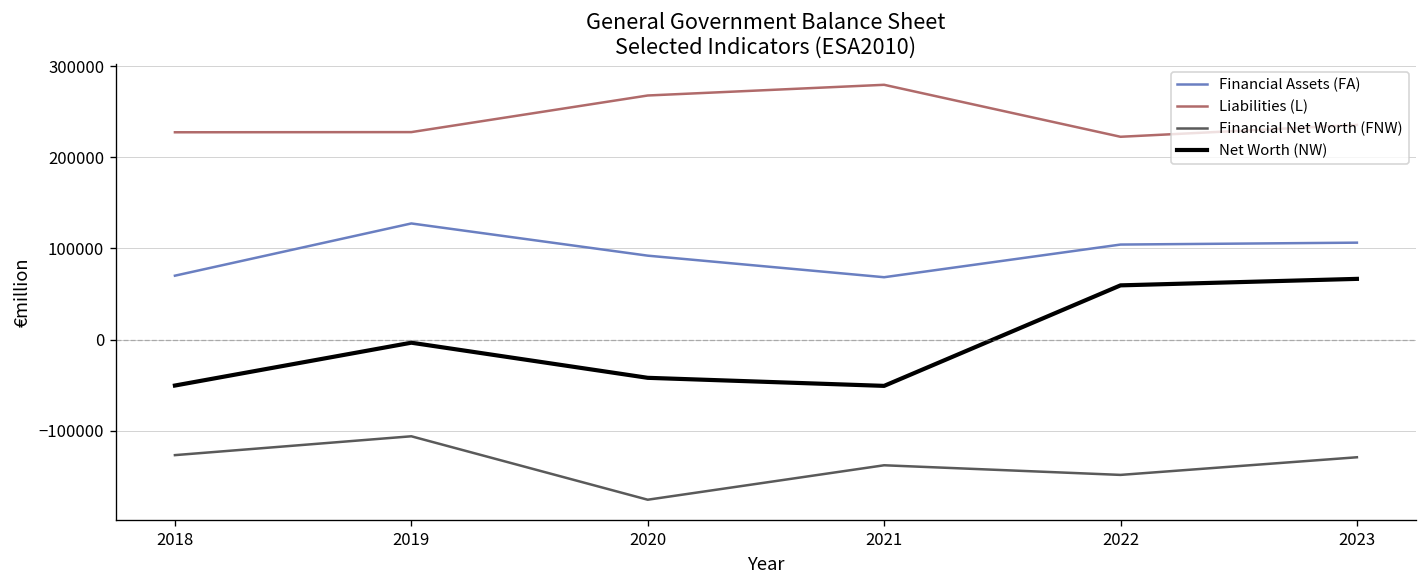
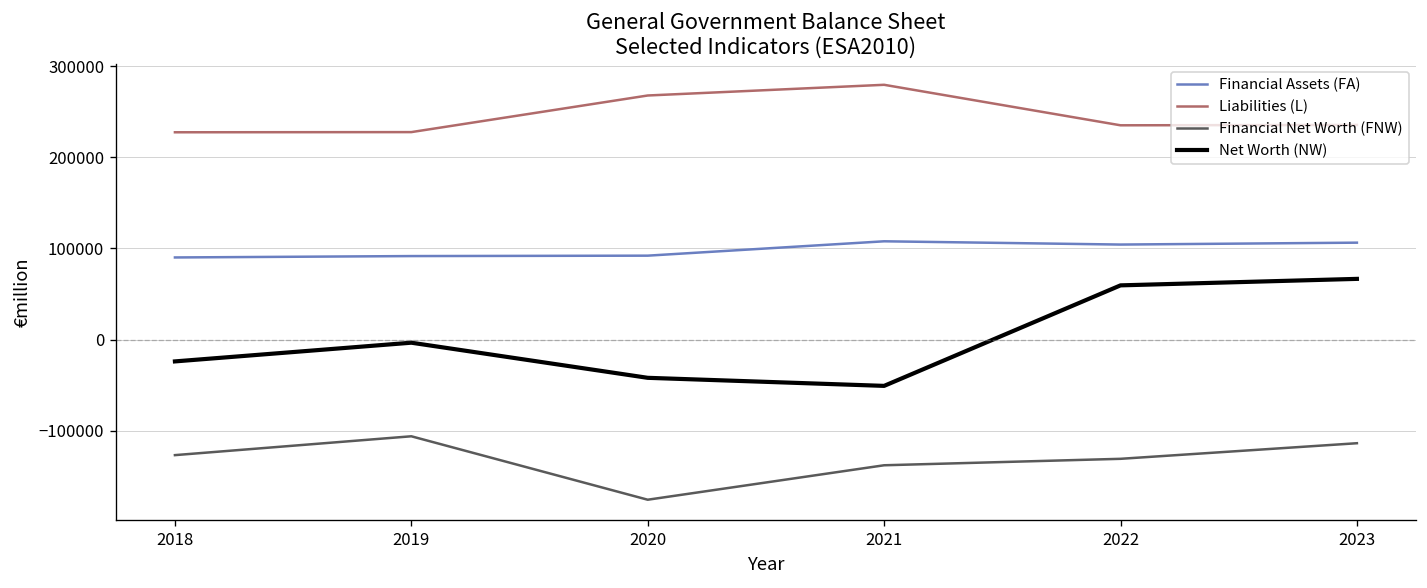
  {
    "Financial Assets (FA)": {
-     "2018": 70000,
-     "2019": 130000,
+     "2018": 90000,
+     "2019": 90000,
      "2020": 90000,
-     "2021": 70000,
+     "2021": 110000,
      "2022": 100000,
      "2023": 110000
    },
    "Liabilities (L)": {
      "2018": 230000,
      "2019": 230000,
      "2020": 270000,
      "2021": 280000,
-     "2022": 220000
+     "2022": 230000
    },
    "Financial Net Worth (FNW)": {
      "2018": -130000,
      "2019": -110000,
      "2020": -180000,
      "2021": -140000,
-     "2022": -150000,
-     "2023": -130000
+     "2022": -130000,
+     "2023": -110000
    },
    "Net Worth (NW)": {
-     "2018": -50000,
+     "2018": -20000,
      "2019": 0,
      "2020": -40000,
      "2021": -50000,
      "2022": 60000,
      "2023": 70000
    }
  }
